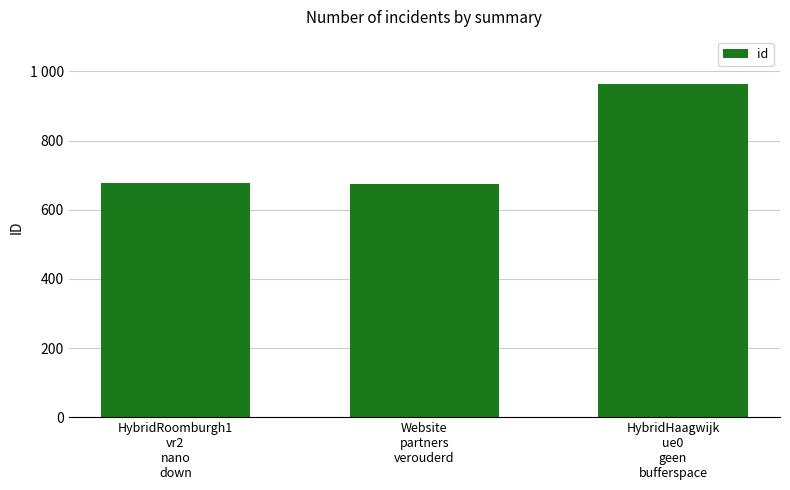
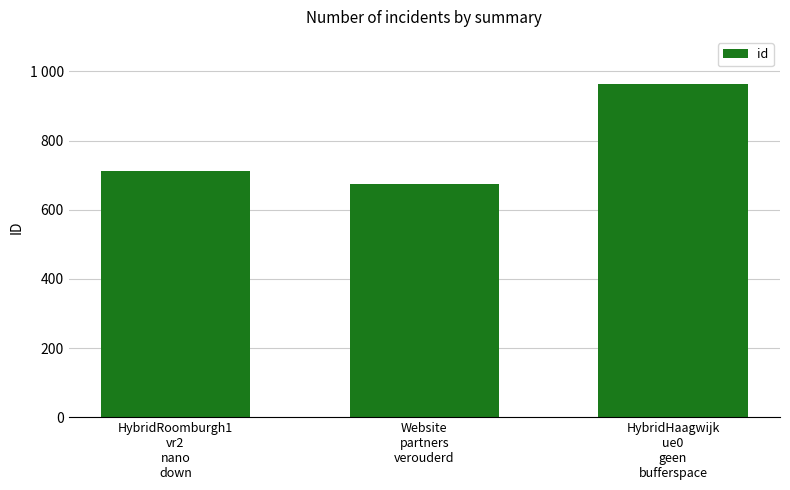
  {
-   "HybridRoomburgh1 vr2 nano down": 680,
+   "HybridRoomburgh1 vr2 nano down": 710,
    "Website partners verouderd": 680,
    "HybridHaagwijk ue0 geen bufferspace": 960
  }
